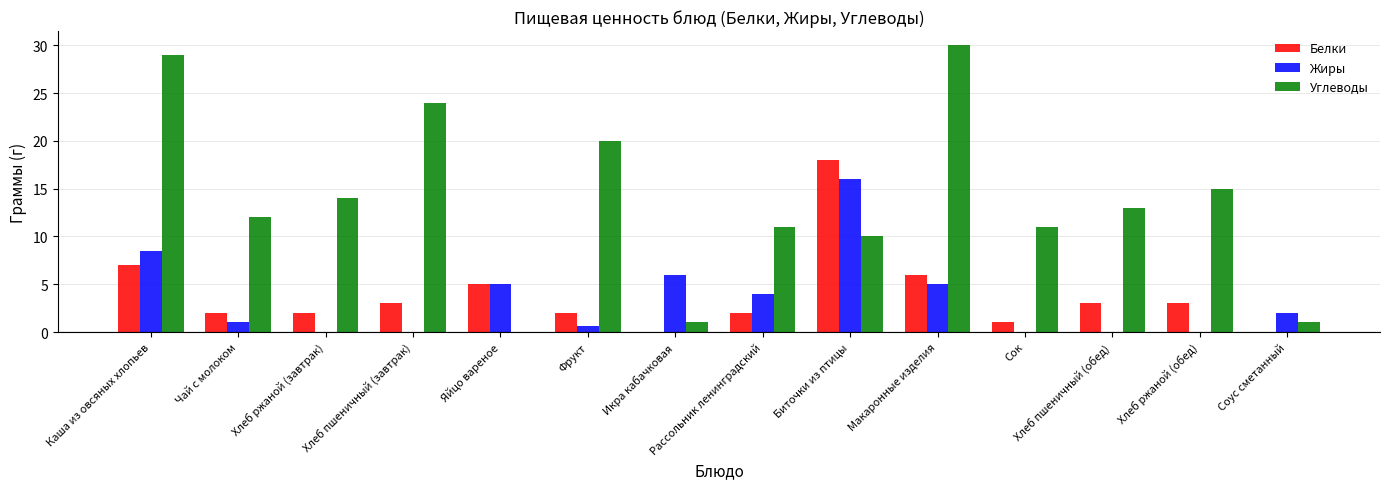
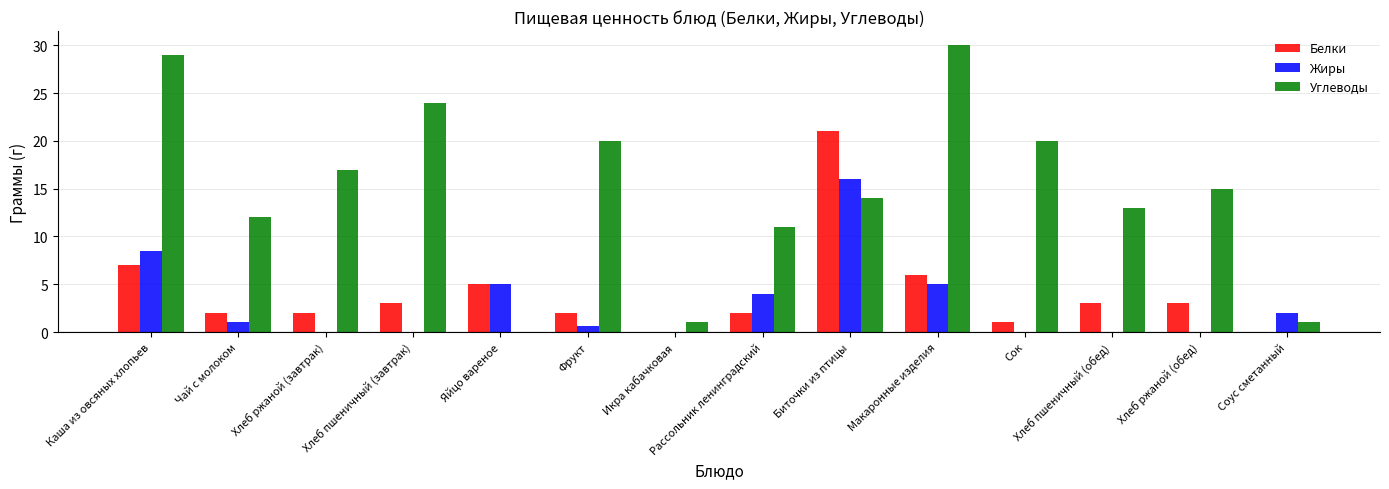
  {
    "Белки": {
      "Каша из овсяных хлопьев": 7,
      "Чай с молоком": 2,
      "Хлеб ржаной (завтрак)": 2,
      "Хлеб пшеничный (завтрак)": 3,
      "Яйцо вареное": 5,
      "Фрукт": 2,
      "Икра кабачковая": 0,
      "Рассольник ленинградский": 2,
-     "Биточки из птицы": 18,
+     "Биточки из птицы": 21,
      "Макаронные изделия": 6,
      "Сок": 1,
      "Хлеб пшеничный (обед)": 3,
      "Хлеб ржаной (обед)": 3,
      "Соус сметанный": 0
    },
    "Жиры": {
      "Каша из овсяных хлопьев": 9,
      "Чай с молоком": 1,
      "Хлеб ржаной (завтрак)": 0,
      "Хлеб пшеничный (завтрак)": 0,
      "Яйцо вареное": 5,
      "Фрукт": 1,
-     "Икра кабачковая": 6,
+     "Икра кабачковая": 0,
      "Рассольник ленинградский": 4,
      "Биточки из птицы": 16,
      "Макаронные изделия": 5,
      "Сок": 0,
      "Хлеб пшеничный (обед)": 0,
      "Хлеб ржаной (обед)": 0,
      "Соус сметанный": 2
    },
    "Углеводы": {
      "Каша из овсяных хлопьев": 29,
      "Чай с молоком": 12,
-     "Хлеб ржаной (завтрак)": 14,
+     "Хлеб ржаной (завтрак)": 17,
      "Хлеб пшеничный (завтрак)": 24,
      "Яйцо вареное": 0,
      "Фрукт": 20,
      "Икра кабачковая": 1,
      "Рассольник ленинградский": 11,
-     "Биточки из птицы": 10,
+     "Биточки из птицы": 14,
      "Макаронные изделия": 30,
-     "Сок": 11,
+     "Сок": 20,
      "Хлеб пшеничный (обед)": 13,
      "Хлеб ржаной (обед)": 15,
      "Соус сметанный": 1
    }
  }
